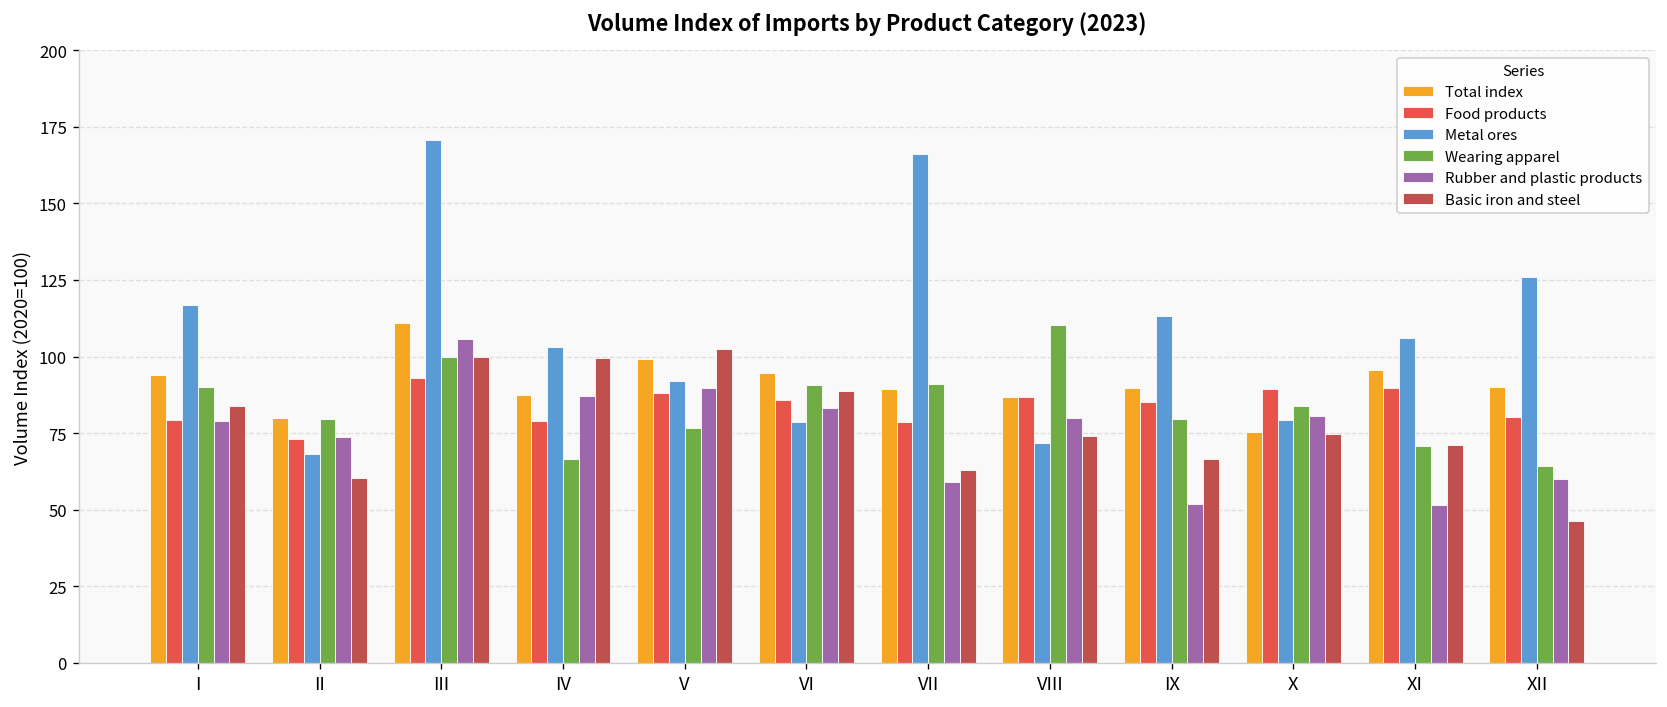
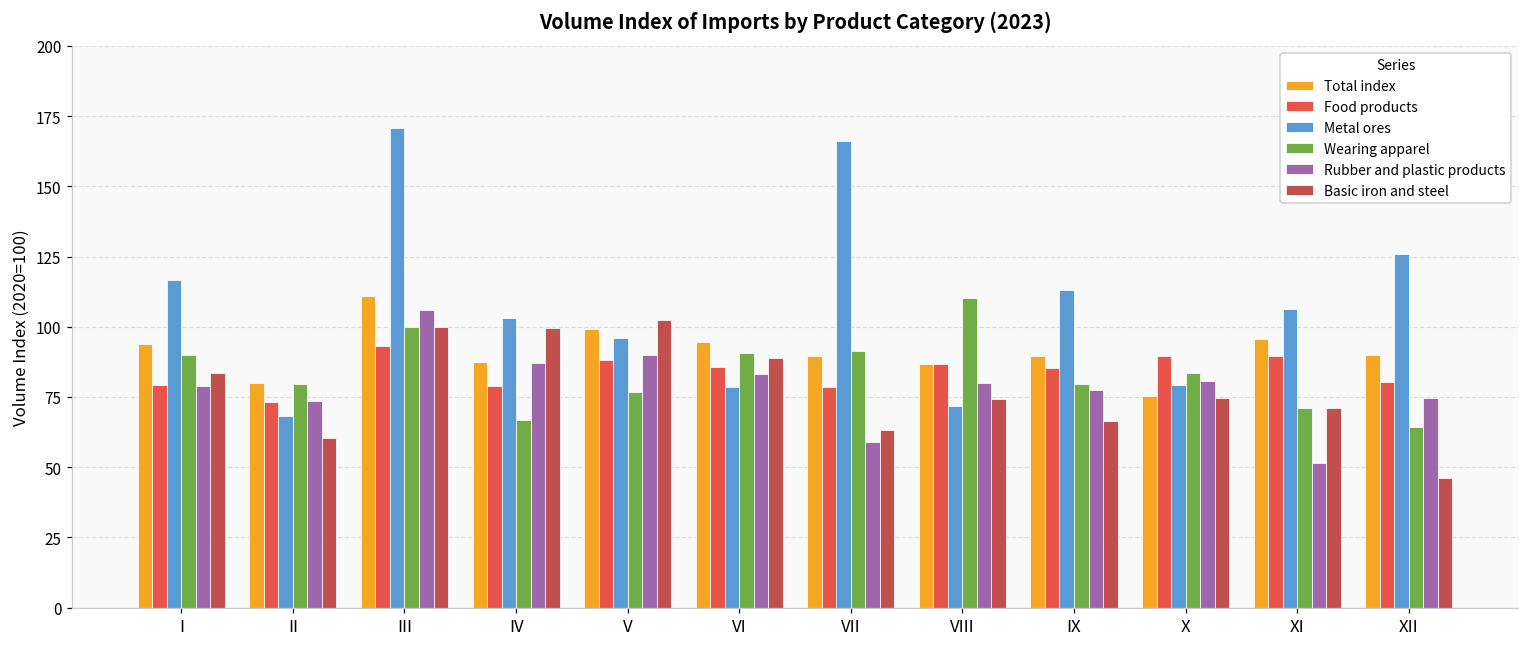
  {
    "Total index": {
      "I": 94,
      "II": 80,
      "III": 111,
      "IV": 87,
      "V": 99,
      "VI": 95,
      "VII": 90,
      "VIII": 87,
      "IX": 90,
      "X": 76,
      "XI": 96,
      "XII": 90
    },
    "Metal ores": {
      "I": 117,
      "II": 68,
      "III": 171,
      "IV": 103,
-     "V": 92,
+     "V": 96,
      "VI": 79,
      "VII": 166,
      "VIII": 72,
      "IX": 113,
      "X": 79,
      "XI": 106,
      "XII": 126
    },
    "Wearing apparel": {
      "I": 90,
      "II": 80,
      "III": 100,
      "IV": 67,
      "V": 77,
      "VI": 91,
      "VII": 91,
      "VIII": 110,
      "IX": 80,
      "X": 84,
      "XI": 71,
      "XII": 64
    },
    "Rubber and plastic products": {
      "I": 79,
      "II": 74,
      "III": 106,
      "IV": 87,
      "V": 90,
      "VI": 83,
      "VII": 59,
      "VIII": 80,
-     "IX": 52,
+     "IX": 77,
      "X": 81,
      "XI": 52,
-     "XII": 60
+     "XII": 75
    }
  }
